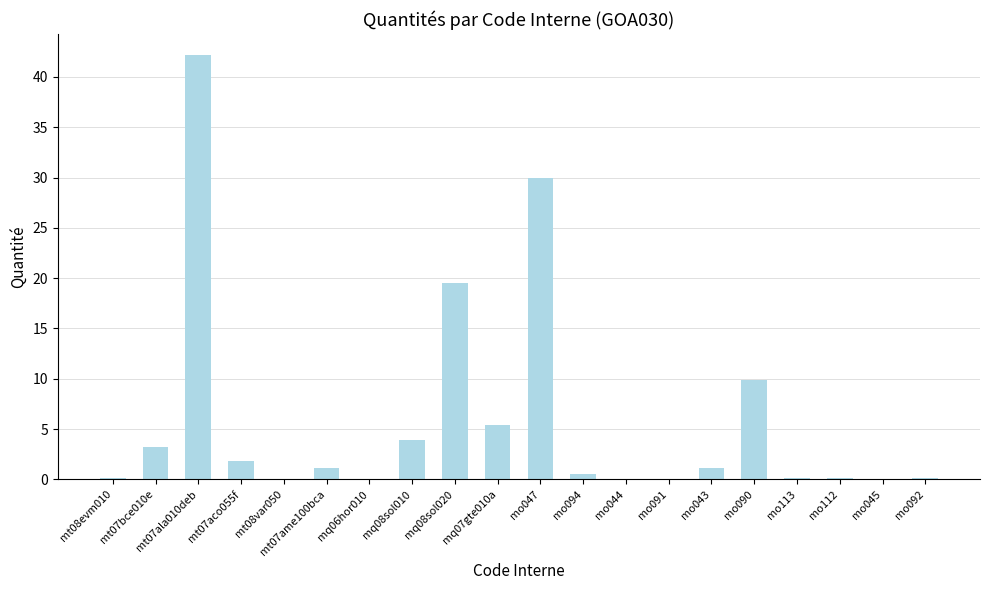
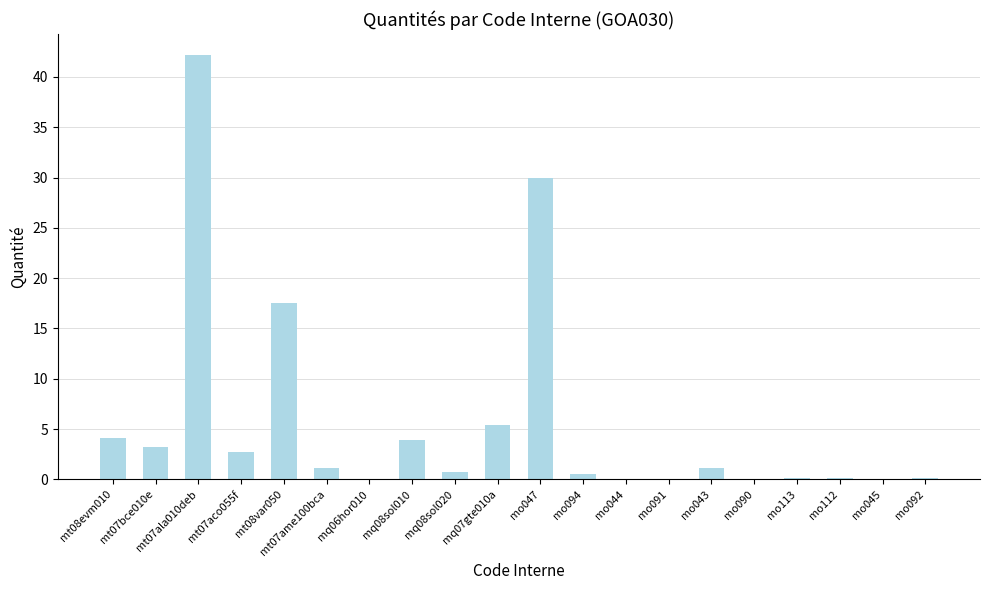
  {
-   "mt08evm010": 0.1,
+   "mt08evm010": 4.1,
    "mt07bce010e": 3.2,
    "mt07ala010deb": 42.2,
-   "mt07aco055f": 1.8,
-   "mt08var050": 0.0,
+   "mt07aco055f": 2.7,
+   "mt08var050": 17.5,
    "mt07ame100bca": 1.1,
    "mq08sol010": 3.9,
-   "mq08sol020": 19.6,
+   "mq08sol020": 0.7,
    "mq07gte010a": 5.4,
    "mo047": 29.9,
    "mo094": 0.5,
    "mo043": 1.1,
-   "mo090": 9.9
+   "mo090": 0.1
  }
